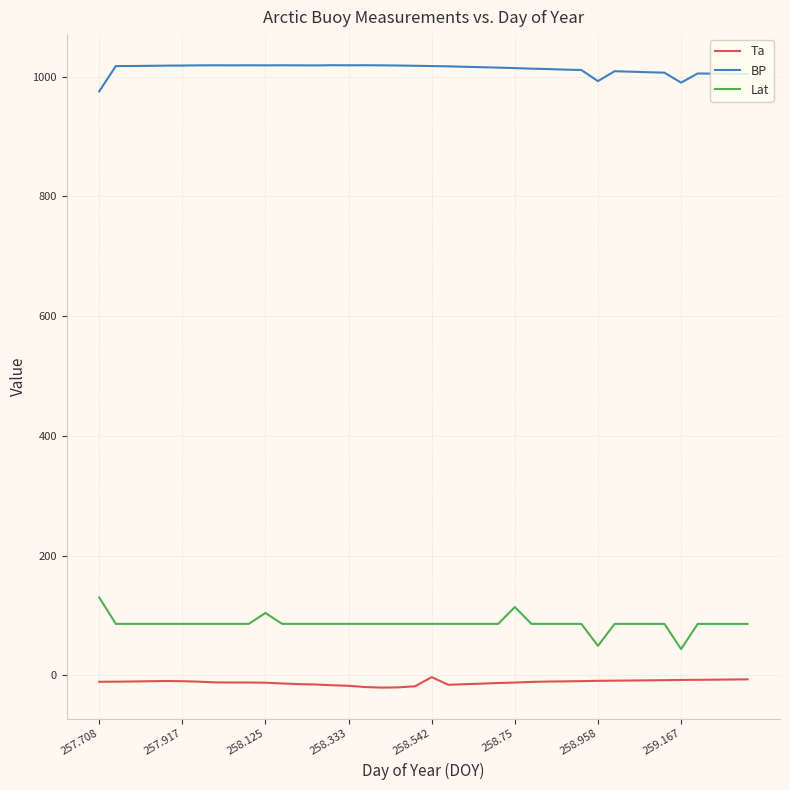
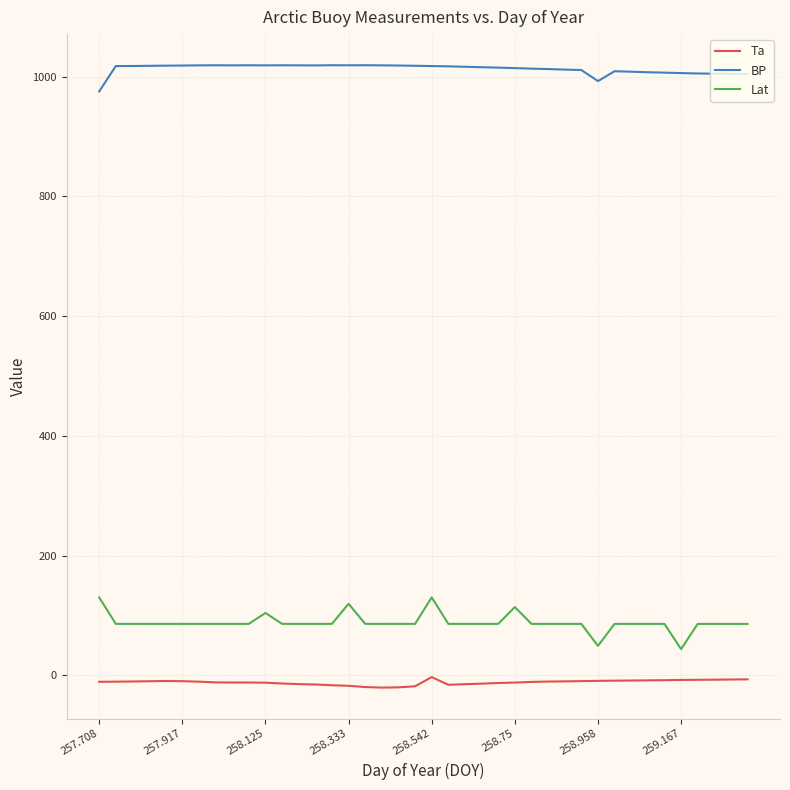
  {
    "Ta": {
      "257.708": -10,
      "257.917": -10,
      "258.125": -10,
      "258.333": -20,
      "258.542": 0,
      "258.75": -10,
      "258.958": -10,
      "259.167": -10
    },
    "BP": {
      "257.708": 980,
      "257.917": 1020,
      "258.125": 1020,
      "258.333": 1020,
      "258.542": 1020,
      "258.75": 1010,
      "258.958": 990,
-     "259.167": 990
+     "259.167": 1010
    },
    "Lat": {
      "257.708": 130,
      "257.917": 90,
      "258.125": 100,
-     "258.333": 90,
-     "258.542": 90,
+     "258.333": 120,
+     "258.542": 130,
      "258.75": 110,
      "258.958": 50,
      "259.167": 40
    }
  }
